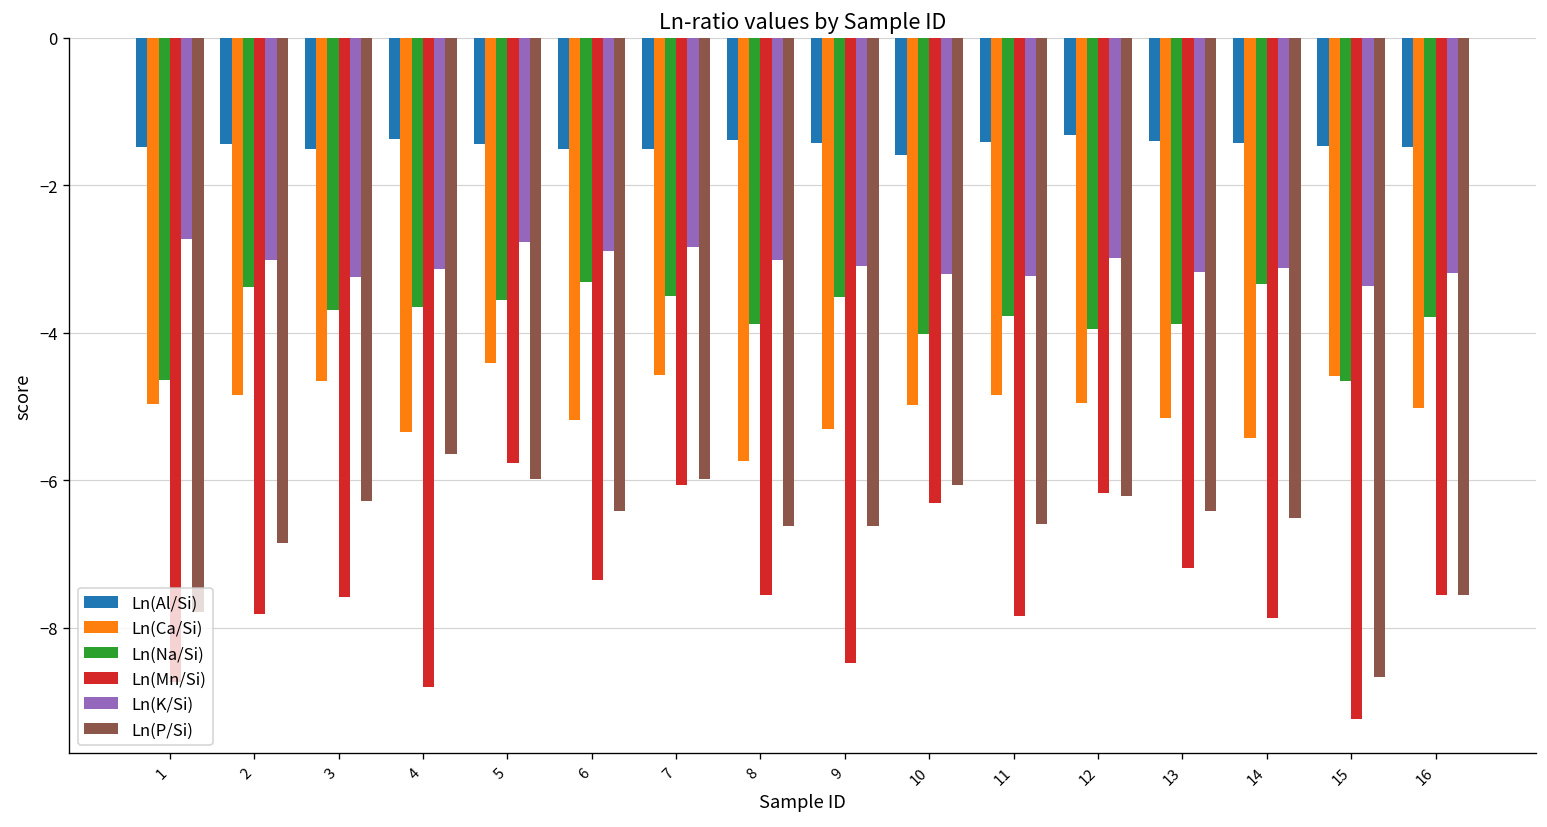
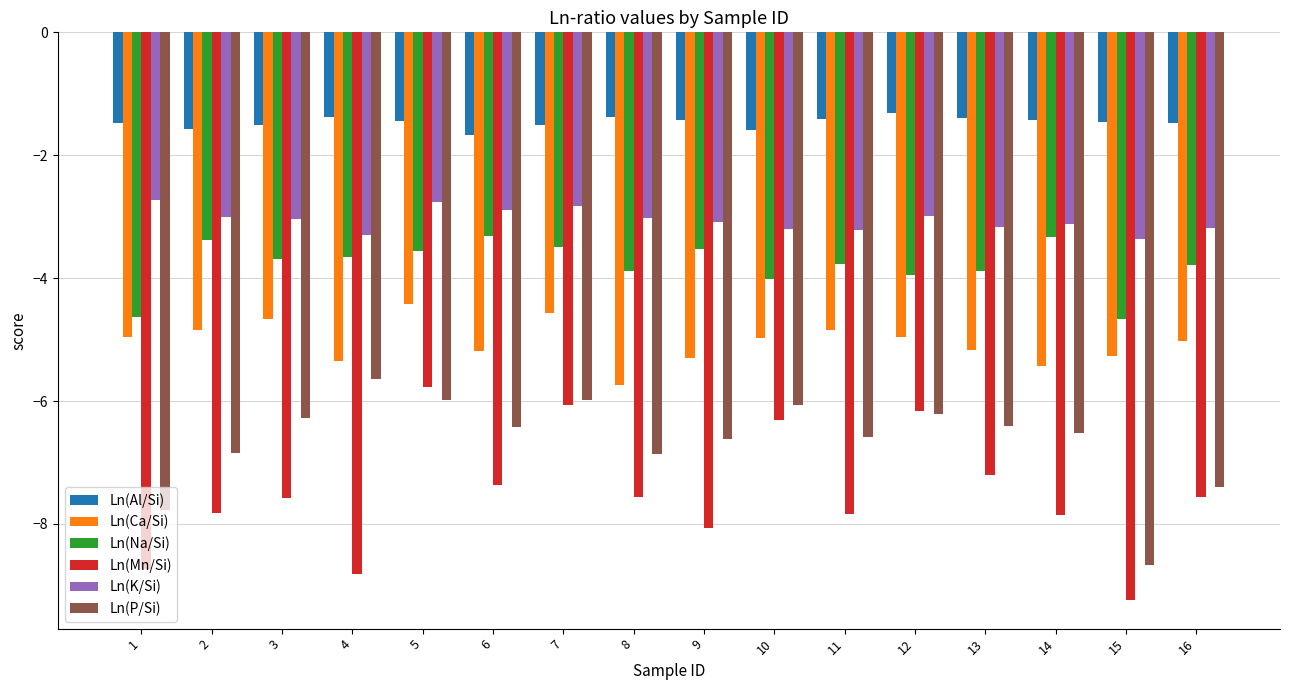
  {
    "Ln(Al/Si)": {
      "1": -1.5,
-     "2": -1.4,
+     "2": -1.6,
      "3": -1.5,
      "4": -1.4,
      "5": -1.4,
-     "6": -1.5,
+     "6": -1.7,
      "7": -1.5,
      "8": -1.4,
      "9": -1.4,
      "10": -1.6,
      "11": -1.4,
      "12": -1.3,
      "13": -1.4,
      "14": -1.4,
      "15": -1.5,
      "16": -1.5
    },
    "Ln(Ca/Si)": {
      "1": -5.0,
      "2": -4.8,
      "3": -4.7,
      "4": -5.3,
      "5": -4.4,
      "6": -5.2,
      "7": -4.6,
      "8": -5.7,
      "9": -5.3,
      "10": -5.0,
      "11": -4.8,
      "12": -4.9,
      "13": -5.2,
      "14": -5.4,
-     "15": -4.6,
+     "15": -5.3,
      "16": -5.0
    },
    "Ln(Na/Si)": {
      "1": -4.6,
      "2": -3.4,
      "3": -3.7,
      "4": -3.6,
      "5": -3.6,
      "6": -3.3,
      "7": -3.5,
      "8": -3.9,
      "9": -3.5,
      "10": -4.0,
      "11": -3.8,
      "12": -3.9,
      "13": -3.9,
      "14": -3.3,
      "15": -4.7,
      "16": -3.8
    },
    "Ln(Mn/Si)": {
      "2": -7.8,
      "3": -7.6,
      "4": -8.8,
      "5": -5.8,
      "6": -7.4,
      "7": -6.1,
      "8": -7.6,
-     "9": -8.5,
+     "9": -8.1,
      "10": -6.3,
      "11": -7.8,
      "12": -6.2,
      "13": -7.2,
      "14": -7.9,
      "15": -9.2,
      "16": -7.6
    },
    "Ln(K/Si)": {
      "1": -2.7,
      "2": -3.0,
-     "3": -3.2,
-     "4": -3.1,
+     "3": -3.0,
+     "4": -3.3,
      "5": -2.8,
      "6": -2.9,
      "7": -2.8,
      "8": -3.0,
      "9": -3.1,
      "10": -3.2,
      "11": -3.2,
      "12": -3.0,
      "13": -3.2,
      "14": -3.1,
      "15": -3.4,
      "16": -3.2
    },
    "Ln(P/Si)": {
      "2": -6.9,
      "3": -6.3,
      "4": -5.6,
      "5": -6.0,
      "6": -6.4,
      "7": -6.0,
-     "8": -6.6,
+     "8": -6.9,
      "9": -6.6,
      "10": -6.1,
      "11": -6.6,
      "12": -6.2,
      "13": -6.4,
      "14": -6.5,
      "15": -8.7,
-     "16": -7.6
+     "16": -7.4
    }
  }
